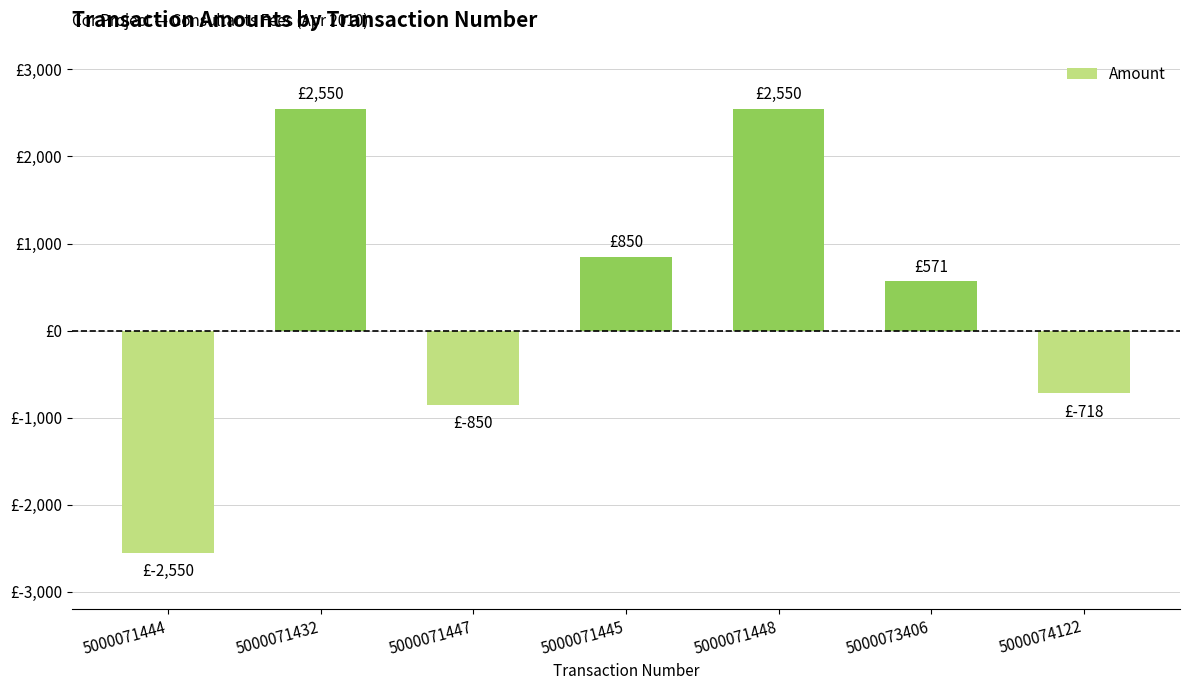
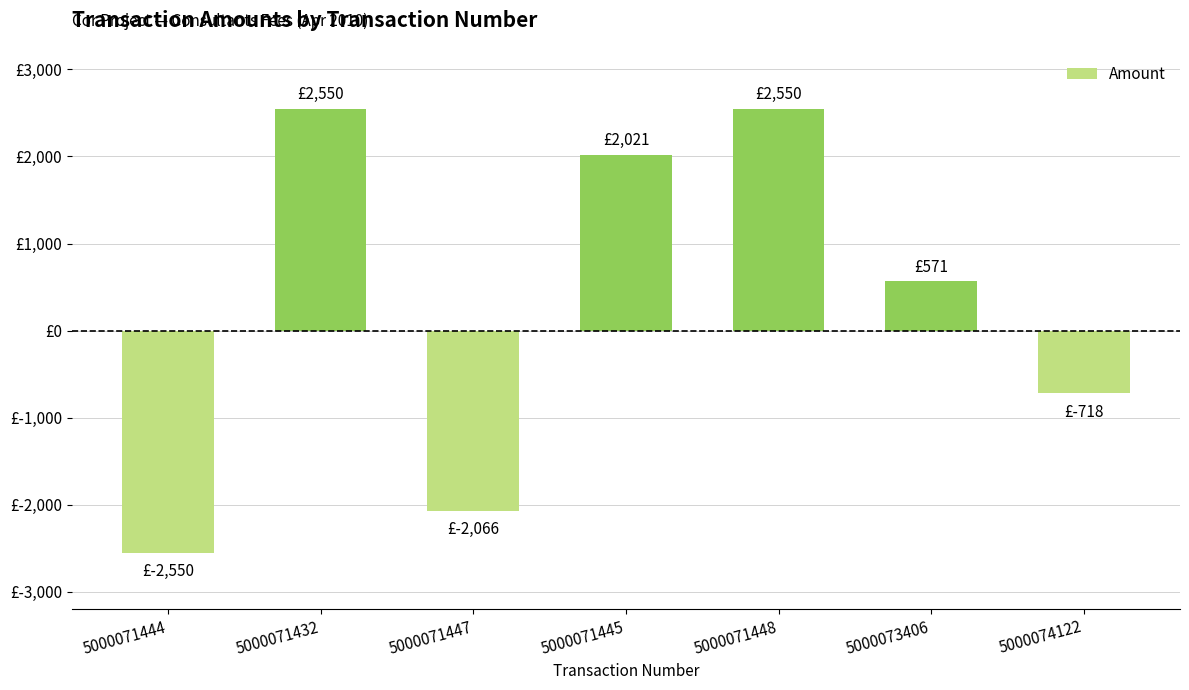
  {
    "5000071444": "£-2,550",
    "5000071432": "£2,550",
-   "5000071447": "£-850",
-   "5000071445": "£850",
+   "5000071447": "£-2,066",
+   "5000071445": "£2,021",
    "5000071448": "£2,550",
    "5000073406": "£571",
    "5000074122": "£-718"
  }
